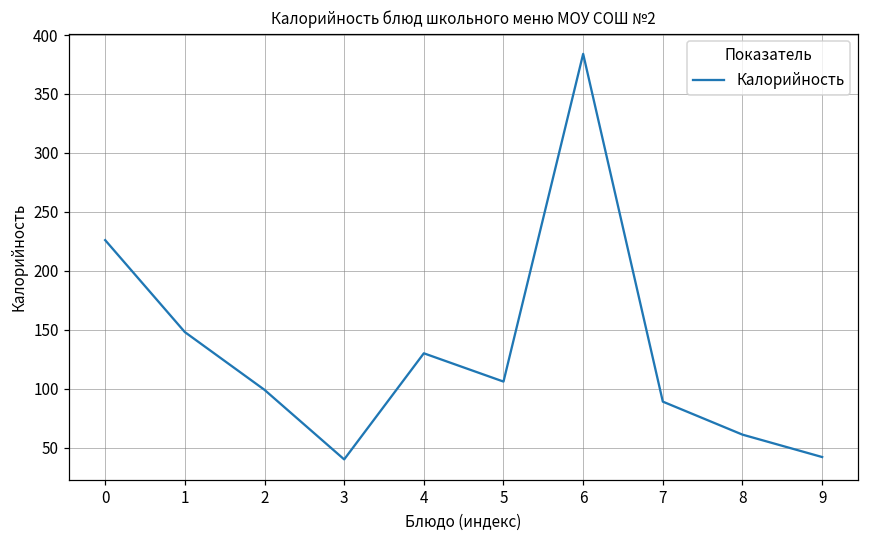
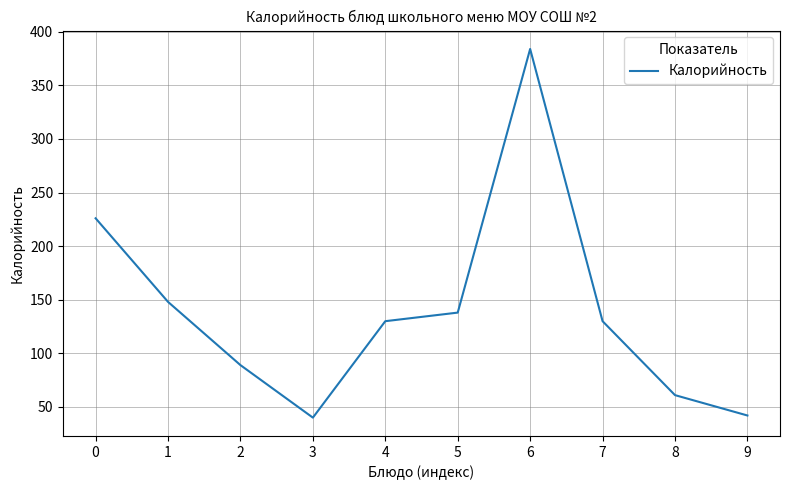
  {
    "0": 226,
    "1": 148,
-   "2": 99,
+   "2": 89,
    "3": 40,
    "4": 130,
-   "5": 106,
+   "5": 138,
    "6": 384,
-   "7": 89,
+   "7": 130,
    "8": 61,
    "9": 42
  }
